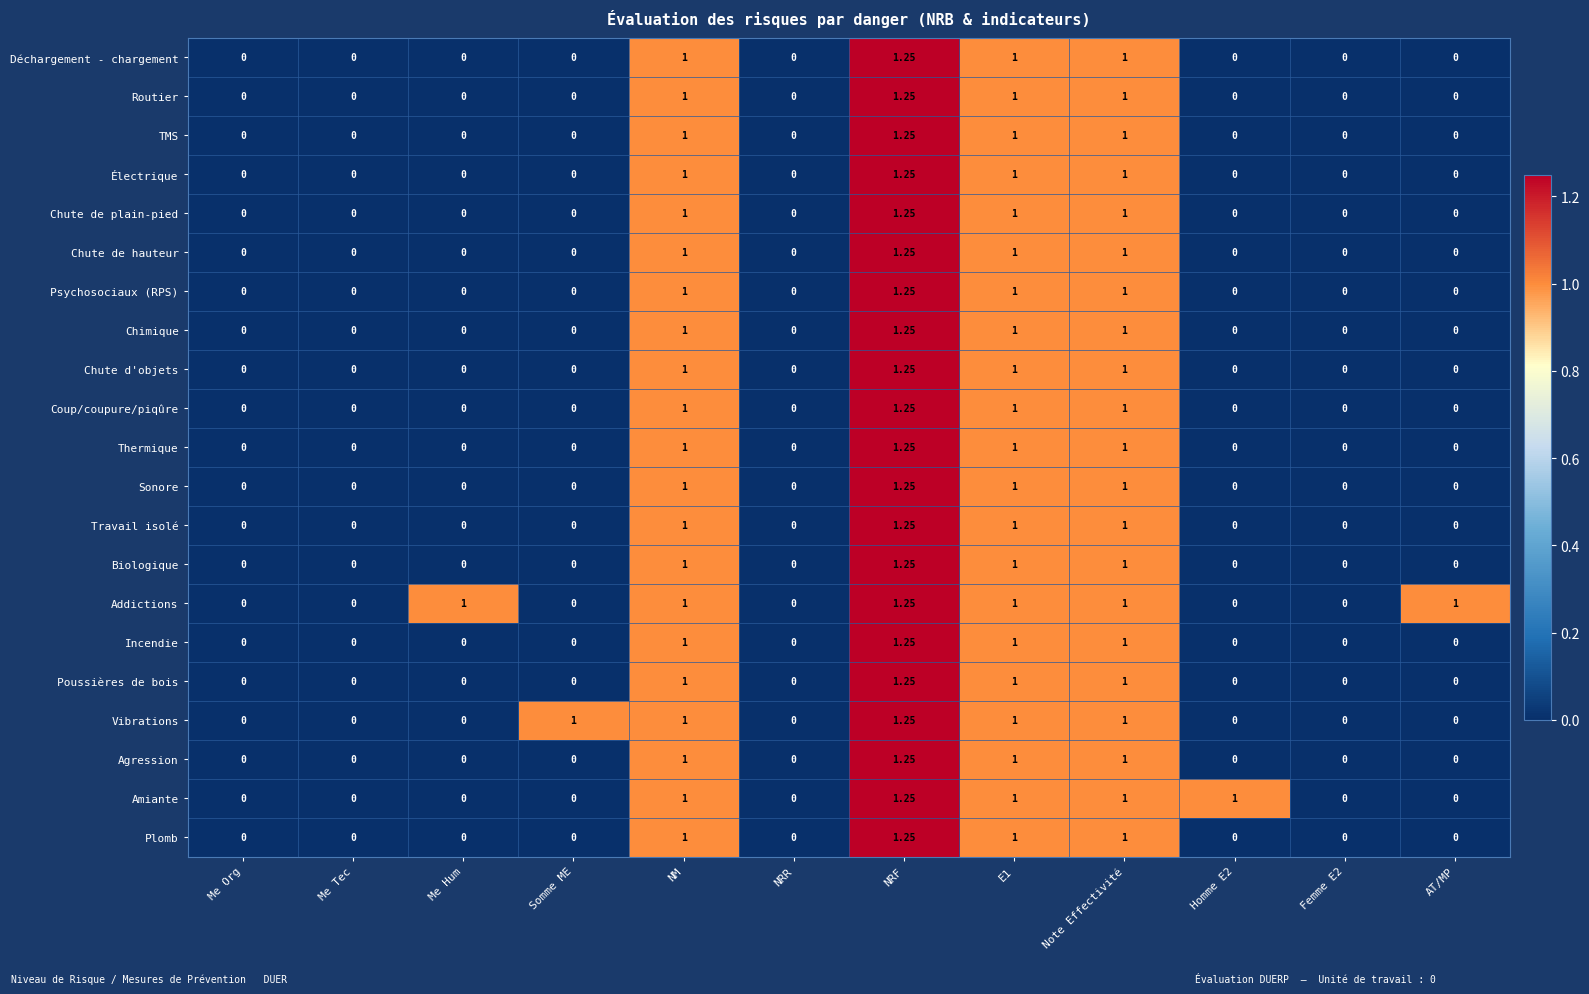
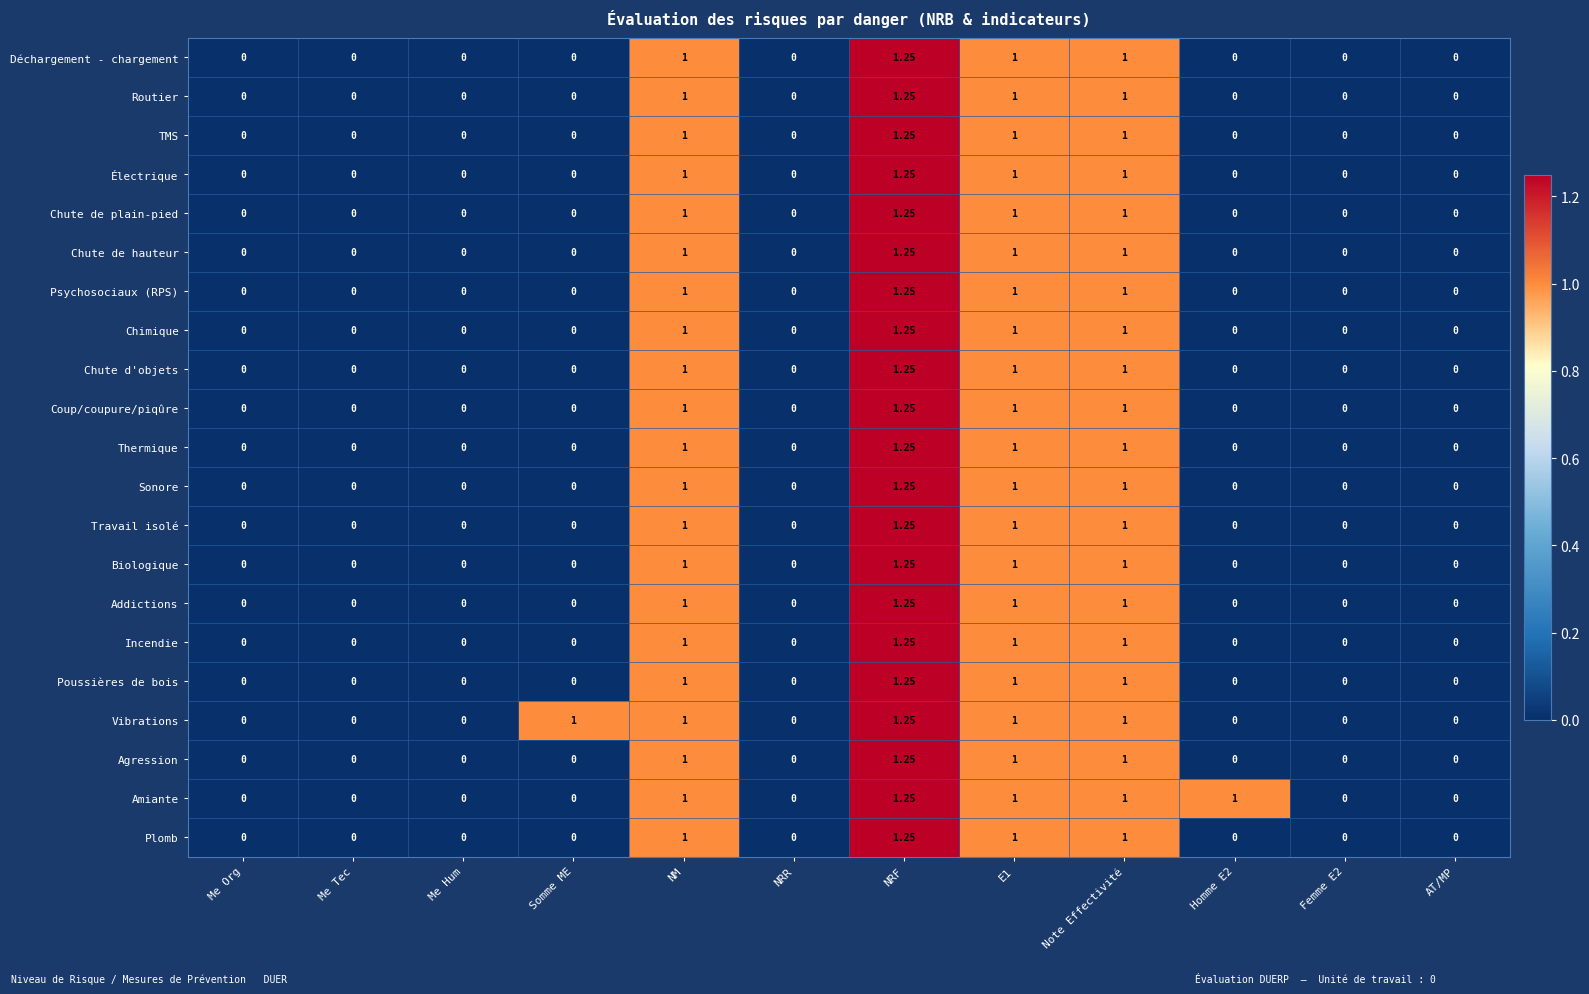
  {
    "Addictions": {
      "Me Org": 0,
      "Me Tec": 0,
-     "Me Hum": 1,
+     "Me Hum": 0,
      "Somme ME": 0,
      "NM": 1,
      "NRR": 0,
      "NRF": 1.25,
      "E1": 1,
      "Note Effectivité": 1,
      "Homme E2": 0,
      "Femme E2": 0,
-     "AT/MP": 1
+     "AT/MP": 0
    }
  }
